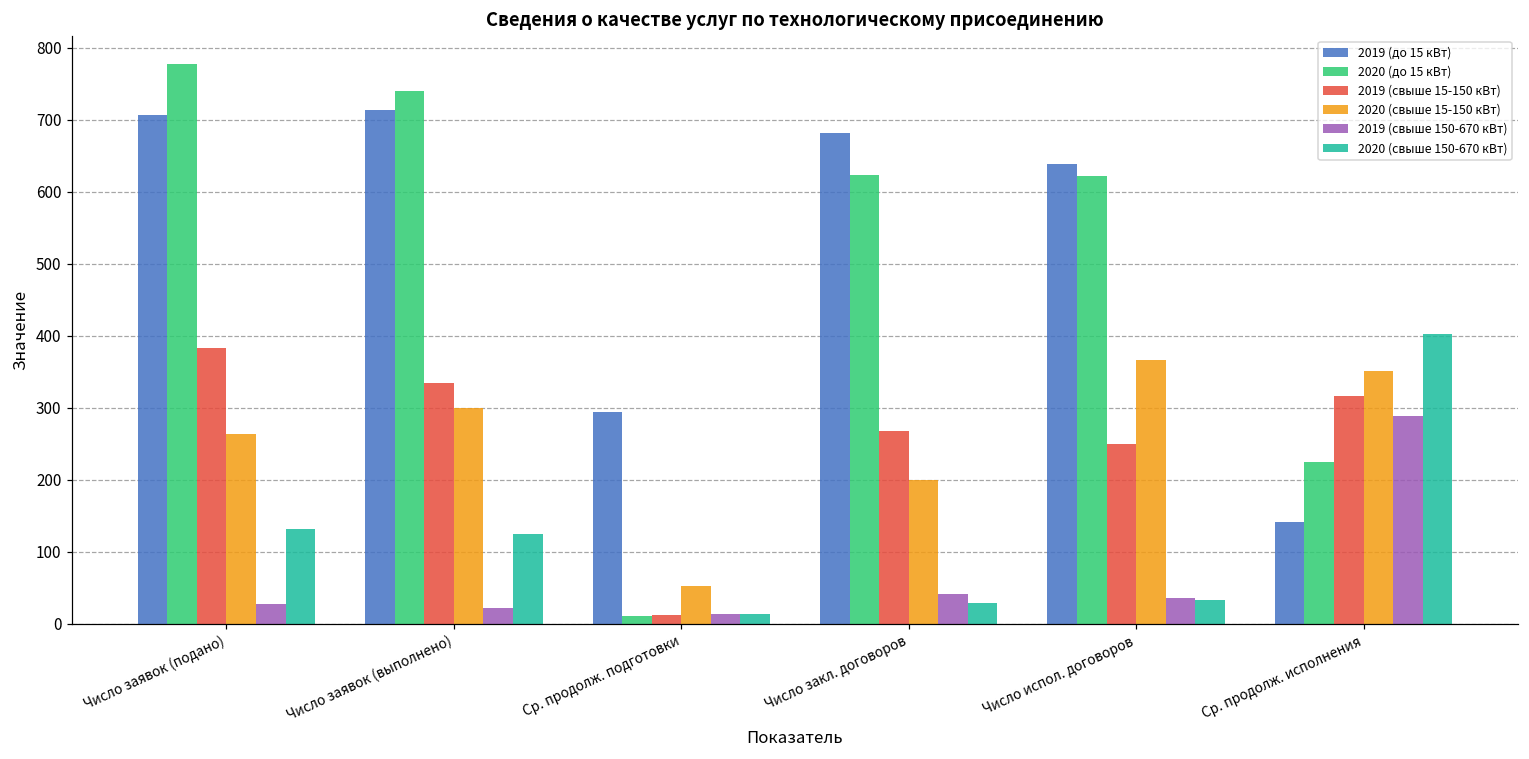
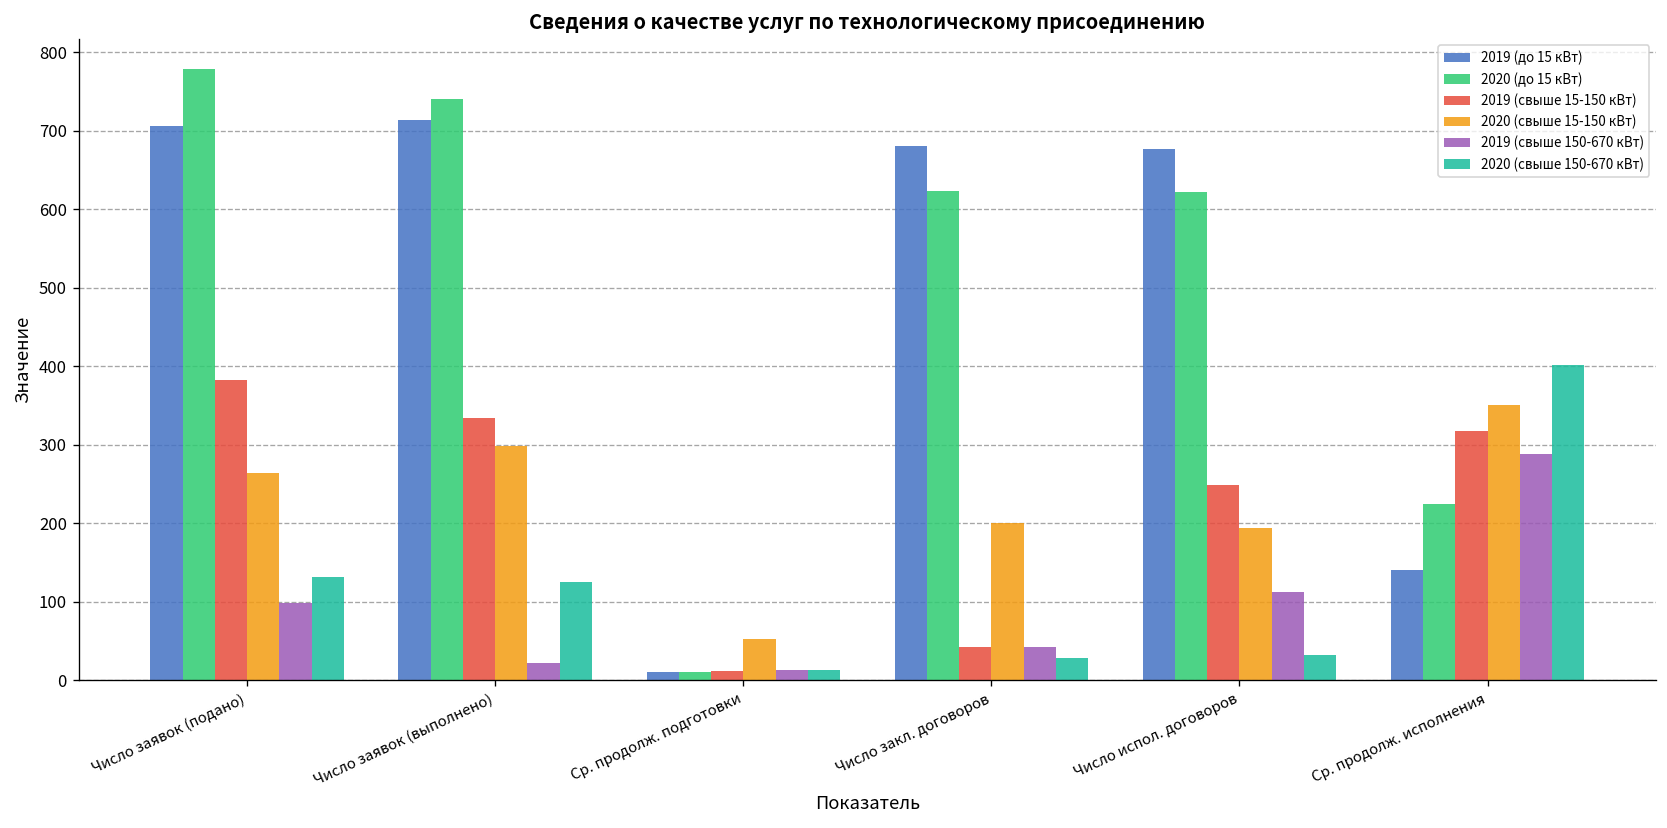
  {
    "2019 (до 15 кВт)": {
      "Число заявок (подано)": 710,
      "Число заявок (выполнено)": 710,
-     "Ср. продолж. подготовки": 290,
+     "Ср. продолж. подготовки": 10,
      "Число закл. договоров": 680,
-     "Число испол. договоров": 640,
+     "Число испол. договоров": 680,
      "Ср. продолж. исполнения": 140
    },
    "2019 (свыше 15-150 кВт)": {
      "Число заявок (подано)": 380,
      "Число заявок (выполнено)": 330,
      "Ср. продолж. подготовки": 10,
-     "Число закл. договоров": 270,
+     "Число закл. договоров": 40,
      "Число испол. договоров": 250,
      "Ср. продолж. исполнения": 320
    },
    "2020 (свыше 15-150 кВт)": {
      "Число заявок (подано)": 260,
      "Число заявок (выполнено)": 300,
      "Ср. продолж. подготовки": 50,
      "Число закл. договоров": 200,
-     "Число испол. договоров": 370,
+     "Число испол. договоров": 190,
      "Ср. продолж. исполнения": 350
    },
    "2019 (свыше 150-670 кВт)": {
-     "Число заявок (подано)": 30,
+     "Число заявок (подано)": 100,
      "Число заявок (выполнено)": 20,
      "Ср. продолж. подготовки": 10,
      "Число закл. договоров": 40,
-     "Число испол. договоров": 40,
+     "Число испол. договоров": 110,
      "Ср. продолж. исполнения": 290
    }
  }
